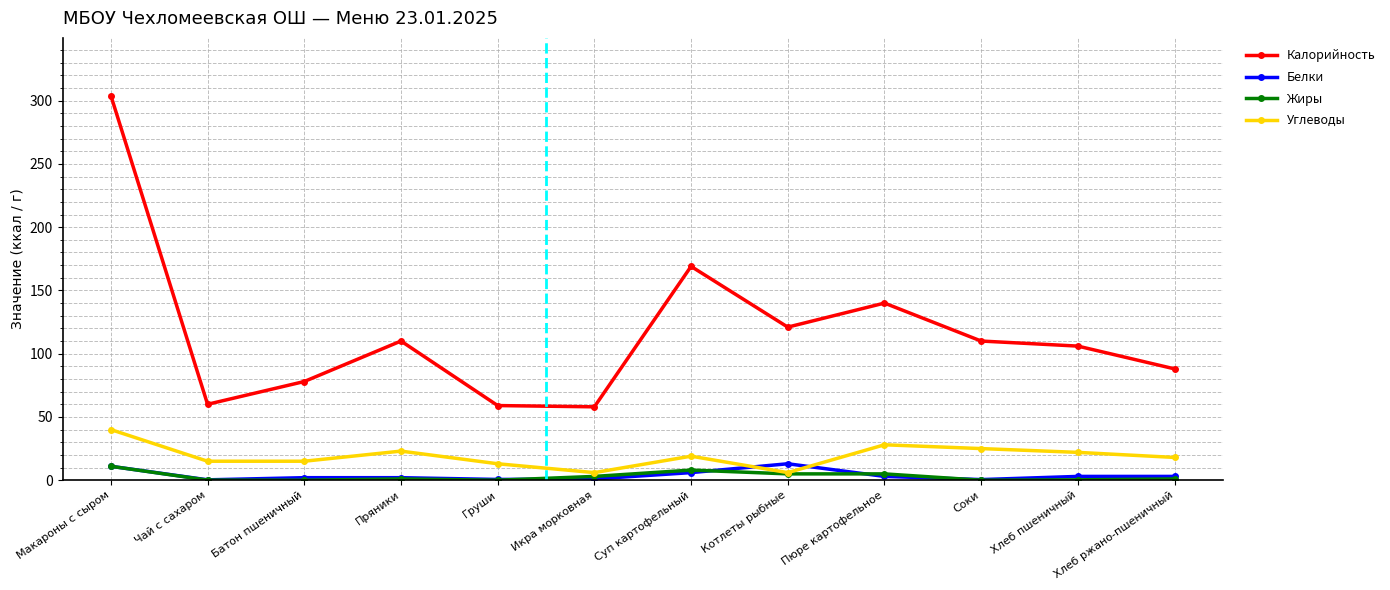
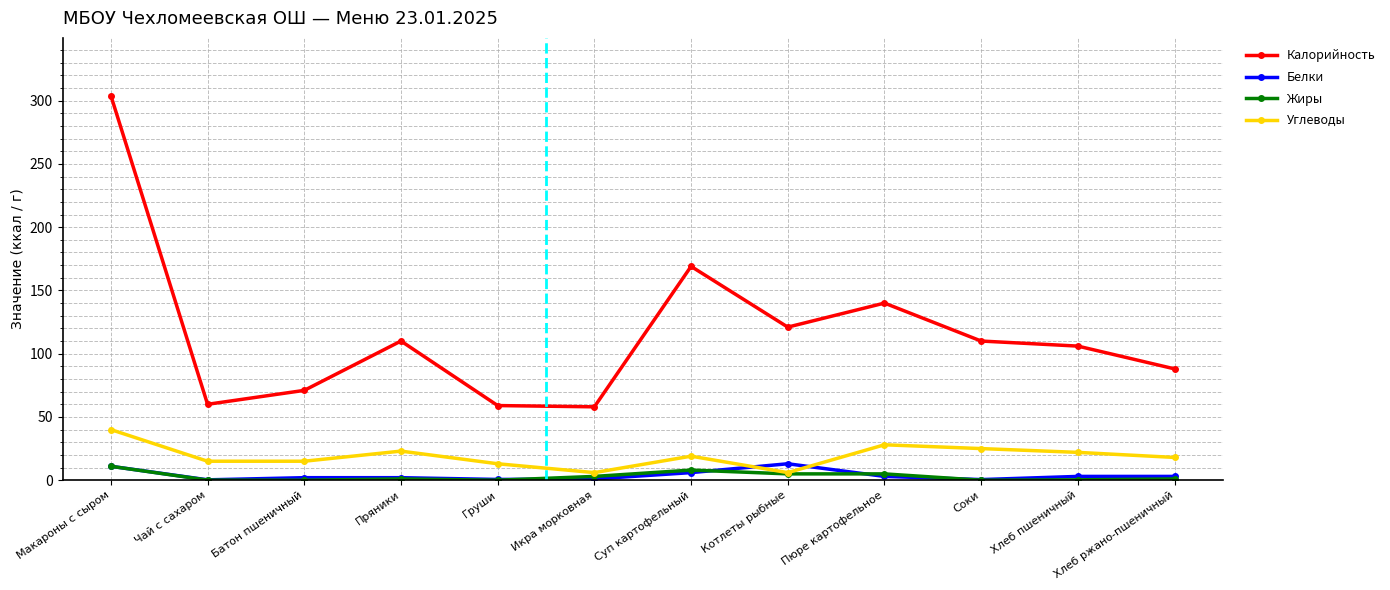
  {
    "Калорийность": {
      "Макароны с сыром": 304,
      "Чай с сахаром": 60,
-     "Батон пшеничный": 78,
+     "Батон пшеничный": 71,
      "Пряники": 110,
      "Груши": 59,
      "Икра морковная": 58,
      "Суп картофельный": 169,
      "Котлеты рыбные": 121,
      "Пюре картофельное": 140,
      "Соки": 110,
      "Хлеб пшеничный": 106,
      "Хлеб ржано-пшеничный": 88
    },
    "Белки": {
      "Котлеты рыбные": 13,
      "Хлеб пшеничный": 3
    },
    "Жиры": {
      "Хлеб пшеничный": 0
    },
    "Углеводы": {
      "Макароны с сыром": 40,
      "Чай с сахаром": 15,
      "Батон пшеничный": 15,
      "Пряники": 23,
      "Груши": 13,
      "Икра морковная": 6,
      "Суп картофельный": 19,
      "Пюре картофельное": 28,
      "Соки": 25,
      "Хлеб пшеничный": 22,
      "Хлеб ржано-пшеничный": 18
    }
  }
